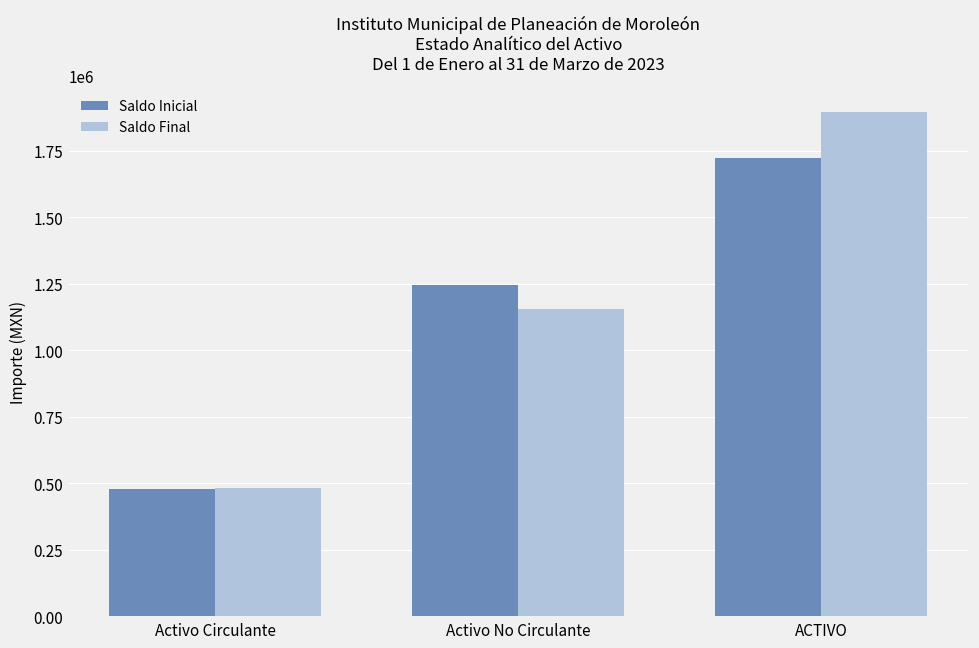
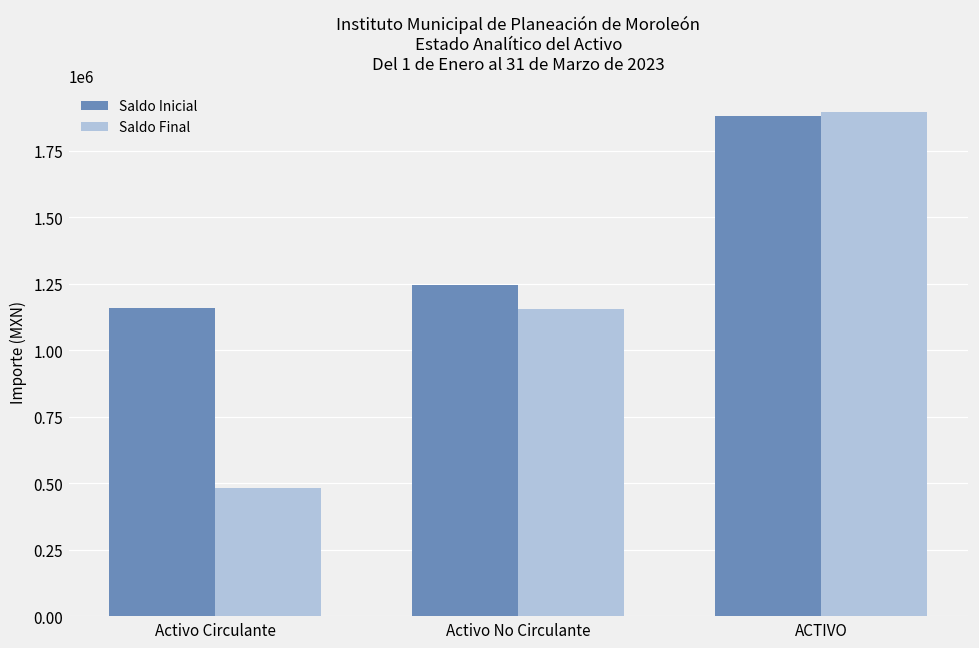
  {
    "Saldo Inicial": {
-     "Activo Circulante": 480000,
+     "Activo Circulante": 1160000,
      "Activo No Circulante": 1240000,
-     "ACTIVO": 1720000
+     "ACTIVO": 1880000
    },
    "Saldo Final": {
      "Activo Circulante": 480000,
      "Activo No Circulante": 1150000,
      "ACTIVO": 1890000
    }
  }
